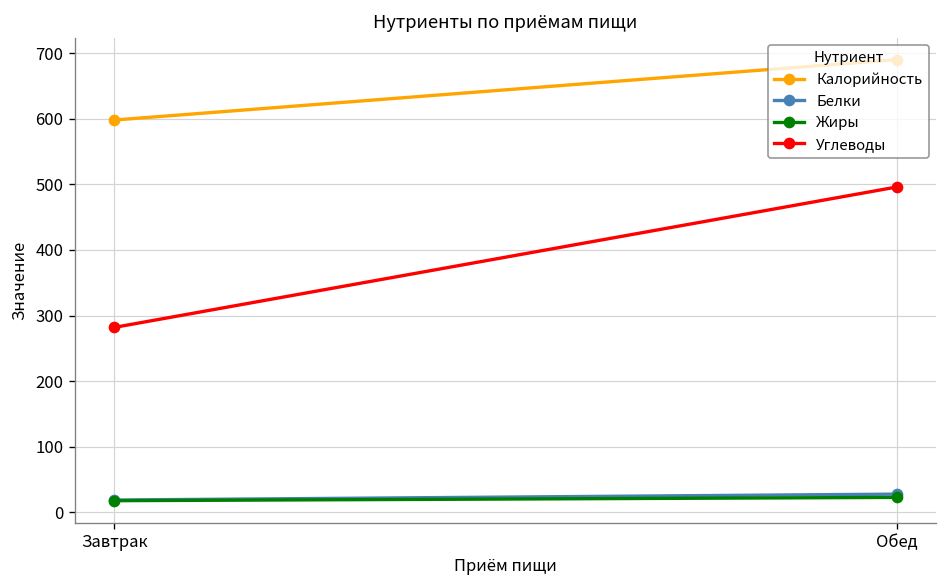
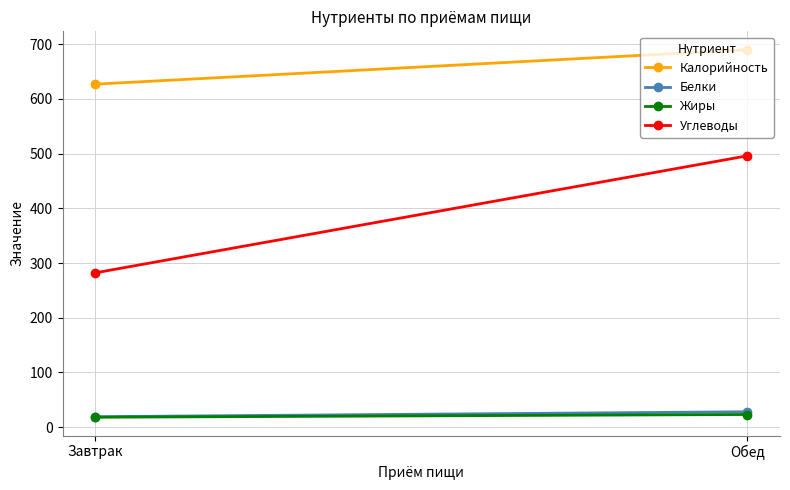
  {
    "Калорийность": {
-     "Завтрак": 600
+     "Завтрак": 630
    },
    "Белки": {
      "Обед": 30
    },
    "Жиры": {
      "Обед": 20
    },
    "Углеводы": {
      "Завтрак": 280,
      "Обед": 500
    }
  }
